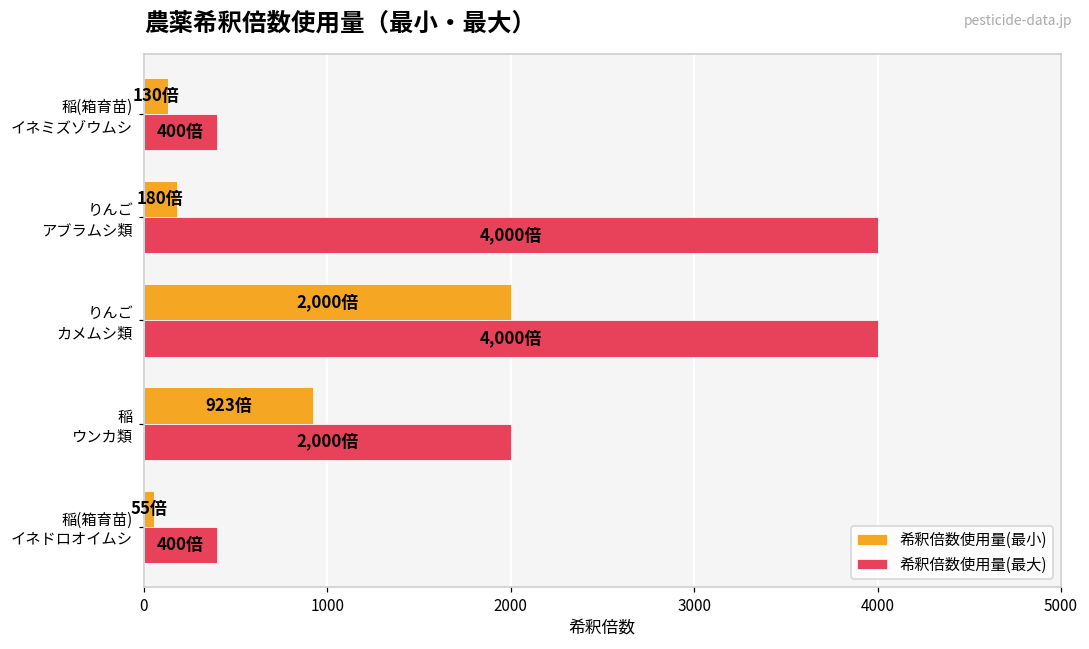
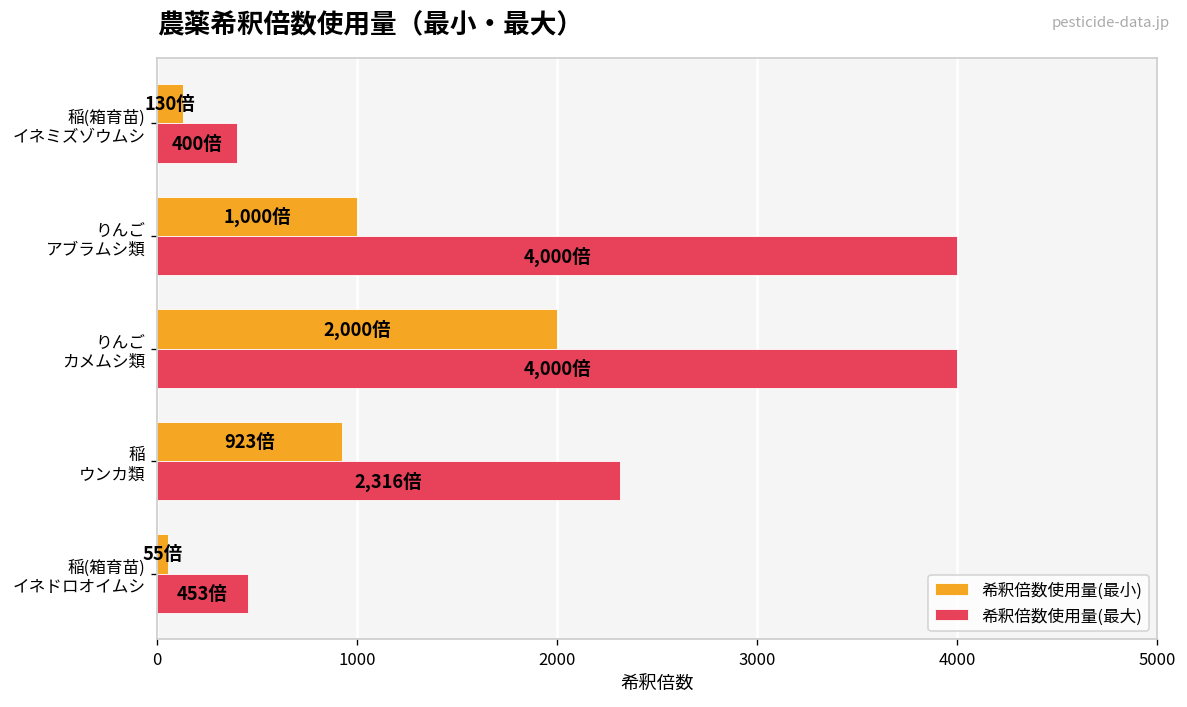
  {
    "希釈倍数使用量(最小)": {
      "稲(箱育苗) イネミズゾウムシ": "130倍",
-     "りんご アブラムシ類": "180倍",
+     "りんご アブラムシ類": "1,000倍",
      "りんご カメムシ類": "2,000倍",
      "稲 ウンカ類": "923倍",
      "稲(箱育苗) イネドロオイムシ": "55倍"
    },
    "希釈倍数使用量(最大)": {
      "稲(箱育苗) イネミズゾウムシ": "400倍",
      "りんご アブラムシ類": "4,000倍",
      "りんご カメムシ類": "4,000倍",
-     "稲 ウンカ類": "2,000倍",
-     "稲(箱育苗) イネドロオイムシ": "400倍"
+     "稲 ウンカ類": "2,316倍",
+     "稲(箱育苗) イネドロオイムシ": "453倍"
    }
  }
